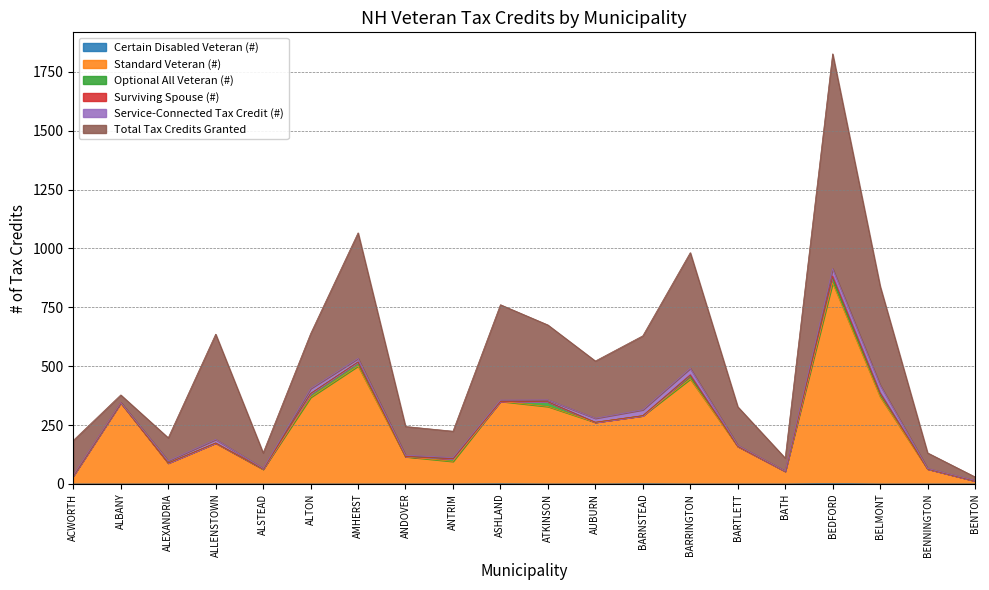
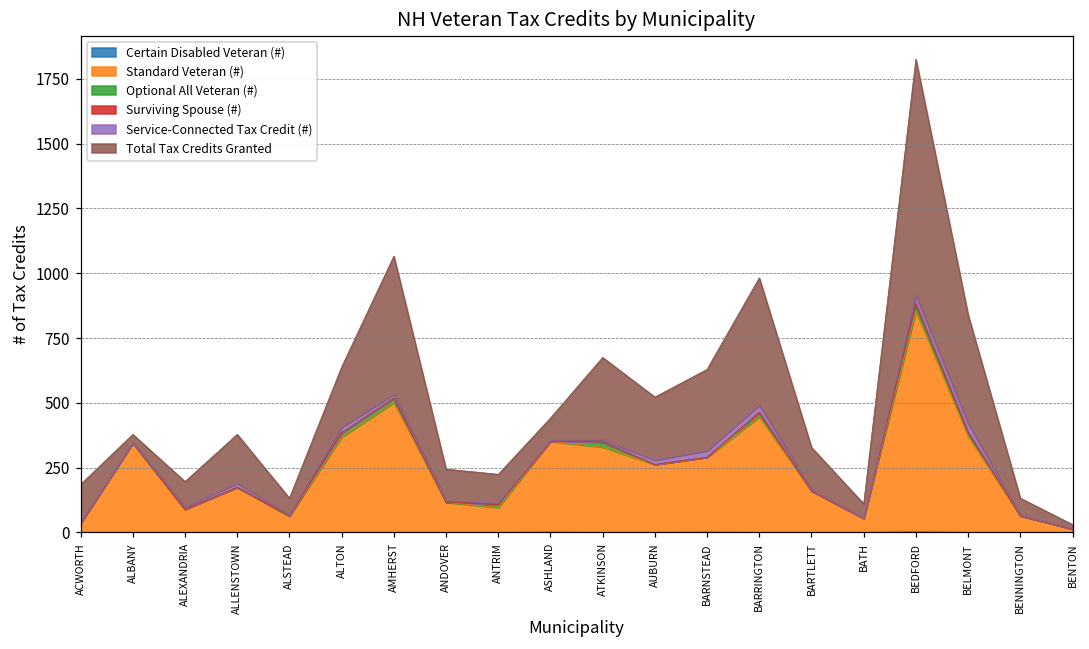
  {
    "Certain Disabled Veteran (#)": {
      "ACWORTH": 0,
      "ALBANY": 0,
      "ALEXANDRIA": 0,
      "ALLENSTOWN": 0,
      "ALSTEAD": 0,
      "ALTON": 0,
      "AMHERST": 0,
      "ANDOVER": 0,
      "ANTRIM": 0,
      "ASHLAND": 0,
      "ATKINSON": 0,
      "AUBURN": 0,
      "BARNSTEAD": 0,
      "BARRINGTON": 0,
      "BARTLETT": 0,
      "BATH": 0,
      "BEDFORD": 0,
      "BELMONT": 0,
      "BENNINGTON": 0,
      "BENTON": 0
    },
    "Standard Veteran (#)": {
      "ALTON": 370,
      "AMHERST": 500,
      "ANTRIM": 100,
      "ATKINSON": 330,
      "BARRINGTON": 450,
      "BEDFORD": 850,
      "BELMONT": 370
    },
    "Service-Connected Tax Credit (#)": {
      "ALLENSTOWN": 20,
      "ALTON": 20,
      "AMHERST": 20,
      "AUBURN": 20,
      "BARNSTEAD": 30,
      "BARRINGTON": 30,
      "BEDFORD": 30,
      "BELMONT": 30
    },
    "Total Tax Credits Granted": {
      "ACWORTH": 150,
      "ALBANY": 30,
      "ALEXANDRIA": 100,
-     "ALLENSTOWN": 450,
+     "ALLENSTOWN": 190,
      "ALSTEAD": 70,
      "ALTON": 230,
      "AMHERST": 530,
      "ANDOVER": 120,
      "ANTRIM": 110,
-     "ASHLAND": 410,
+     "ASHLAND": 90,
      "ATKINSON": 320,
      "AUBURN": 240,
      "BARNSTEAD": 310,
      "BARRINGTON": 490,
      "BARTLETT": 160,
      "BATH": 60,
      "BEDFORD": 910,
      "BELMONT": 420,
      "BENNINGTON": 70,
      "BENTON": 20
    }
  }
